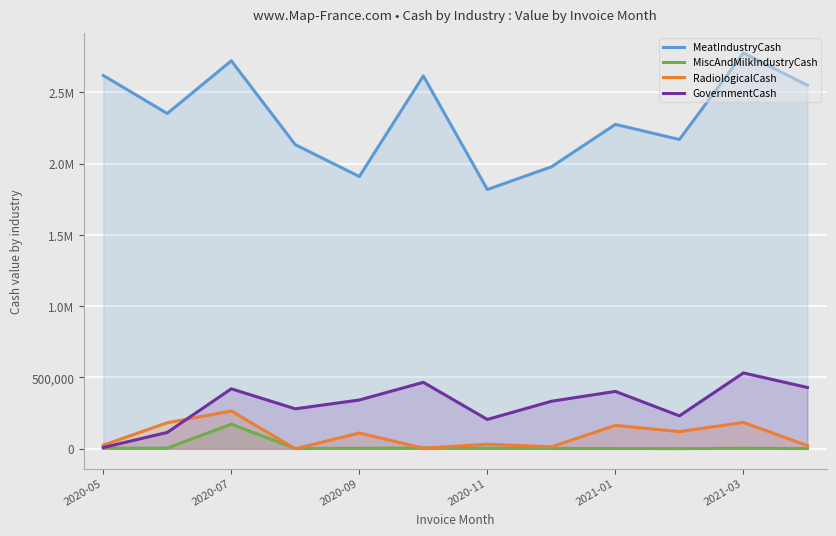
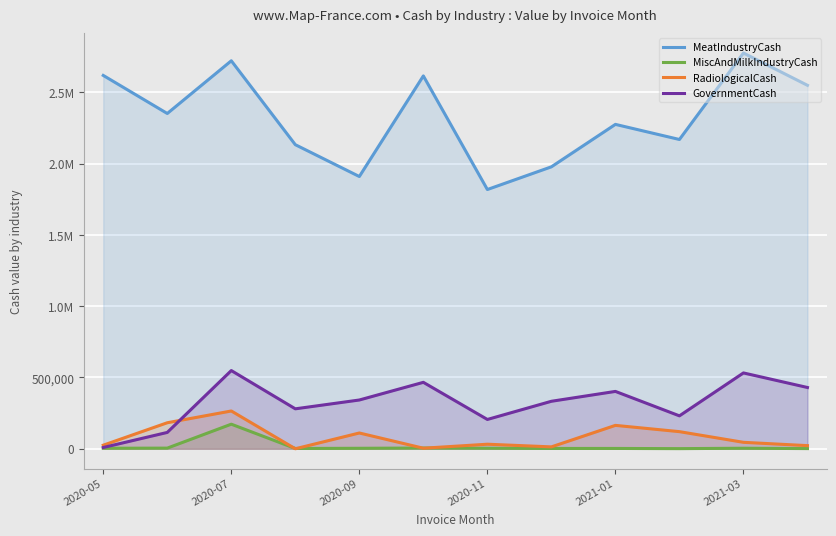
  {
    "MeatIndustryCash": {
      "2020-05": "2,620,000",
      "2020-07": "2,720,000",
      "2020-09": "1,910,000",
      "2020-11": "1,820,000",
      "2021-01": "2,280,000"
    },
    "MiscAndMilkIndustryCash": {
      "2020-07": "170,000",
      "2020-09": "0",
      "2020-11": "0",
      "2021-01": "0",
      "2021-03": "0"
    },
    "RadiologicalCash": {
      "2020-07": "270,000",
      "2020-09": "110,000",
      "2020-11": "30,000",
      "2021-01": "160,000",
-     "2021-03": "180,000"
+     "2021-03": "50,000"
    },
    "GovernmentCash": {
-     "2020-07": "420,000",
+     "2020-07": "550,000",
      "2020-09": "340,000",
      "2020-11": "210,000",
      "2021-01": "400,000",
      "2021-03": "530,000"
    }
  }
